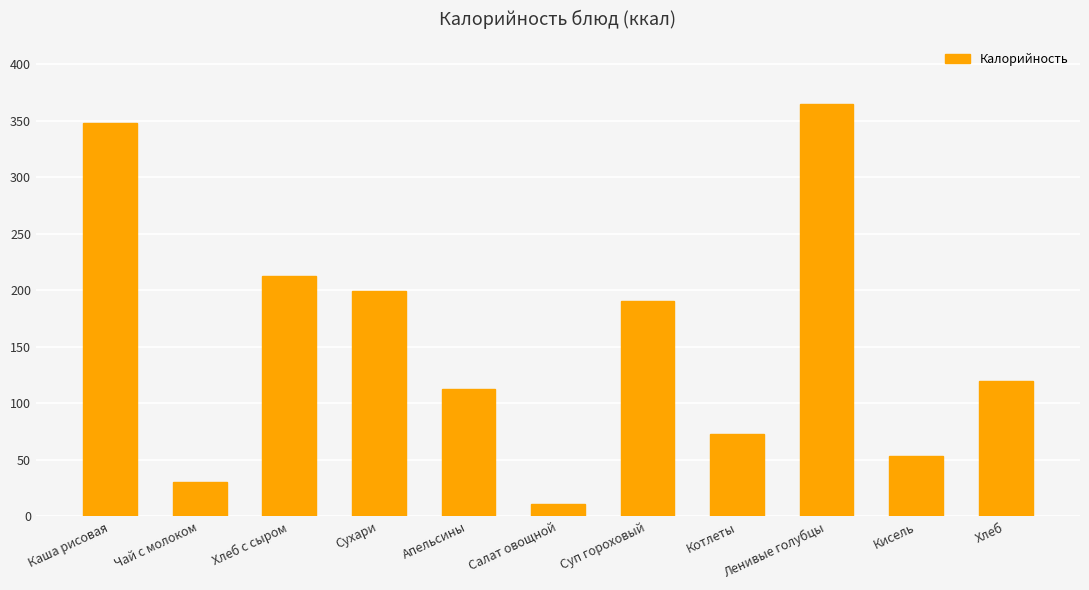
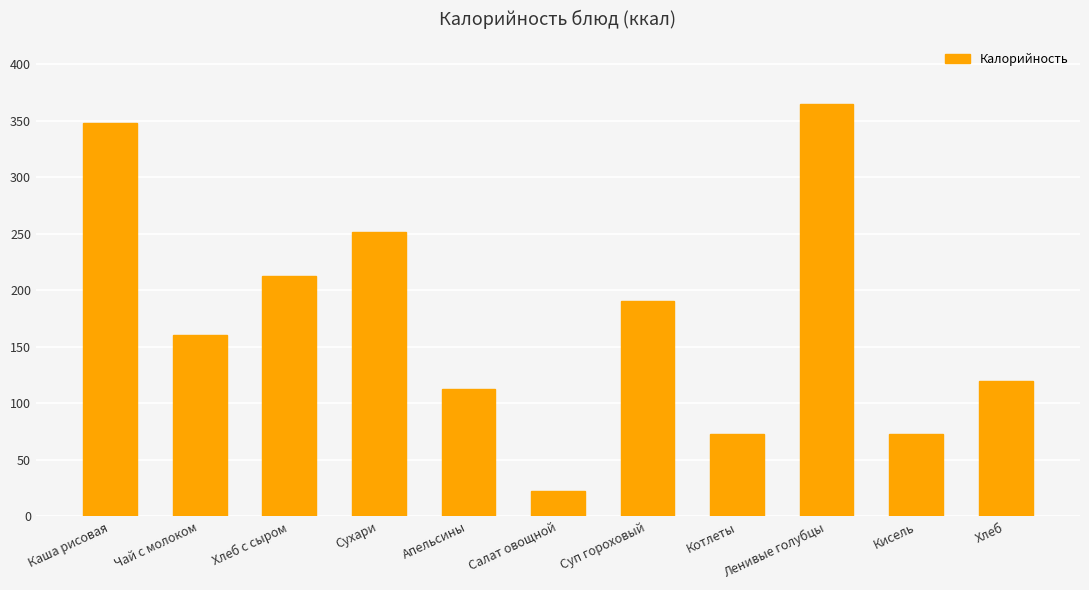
  {
    "Каша рисовая": 348,
-   "Чай с молоком": 30,
+   "Чай с молоком": 161,
    "Хлеб с сыром": 213,
-   "Сухари": 200,
+   "Сухари": 252,
    "Апельсины": 113,
-   "Салат овощной": 11,
+   "Салат овощной": 22,
    "Суп гороховый": 191,
    "Котлеты": 73,
    "Ленивые голубцы": 365,
-   "Кисель": 54,
+   "Кисель": 73,
    "Хлеб": 119
  }
